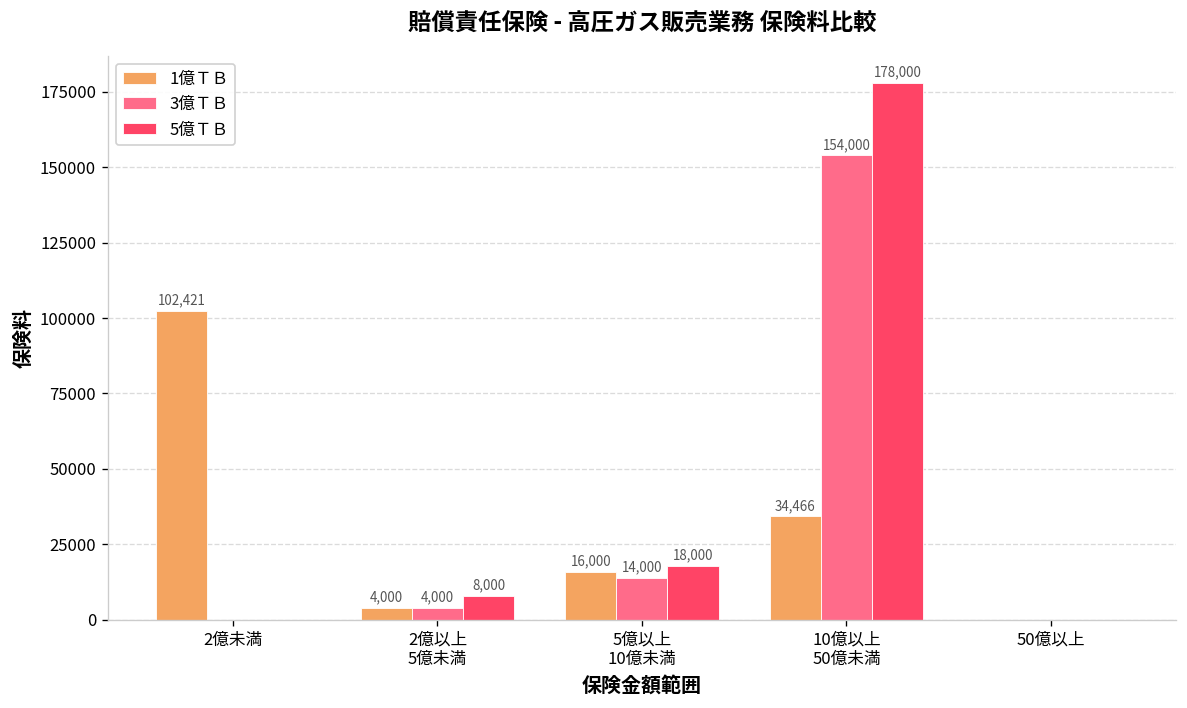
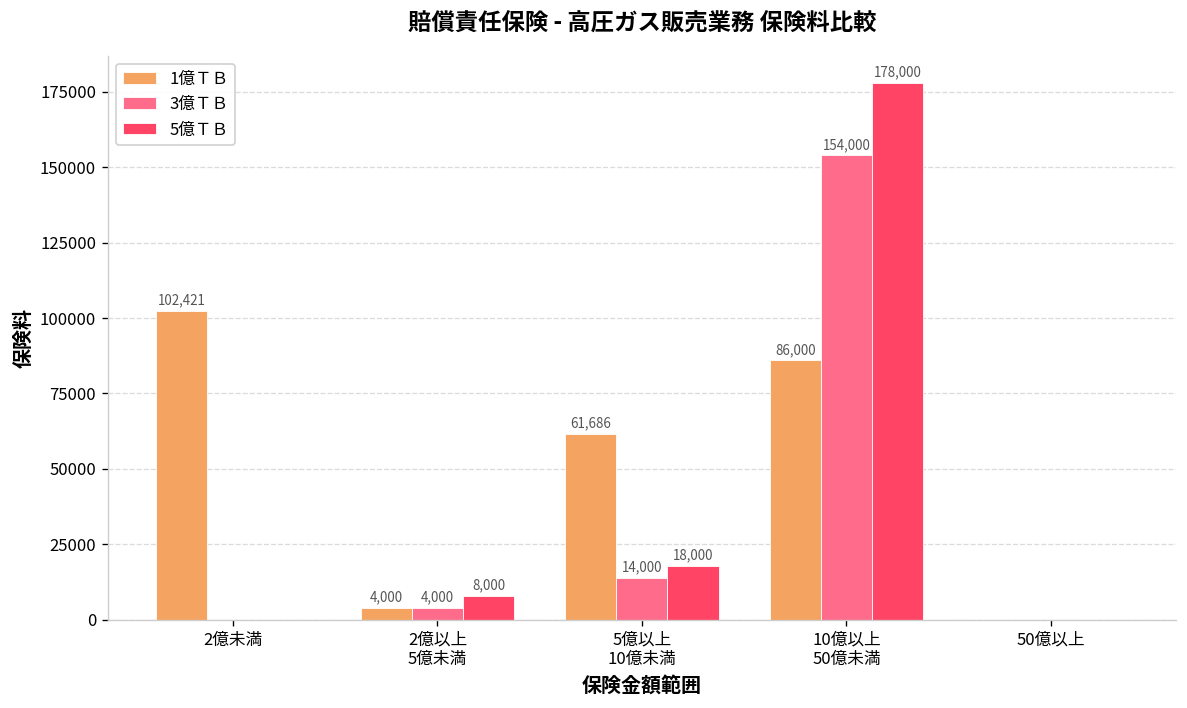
  {
    "1億ＴＢ": {
      "2億未満": "102,421",
      "2億以上 5億未満": "4,000",
-     "5億以上 10億未満": "16,000",
-     "10億以上 50億未満": "34,466"
+     "5億以上 10億未満": "61,686",
+     "10億以上 50億未満": "86,000"
    }
  }
